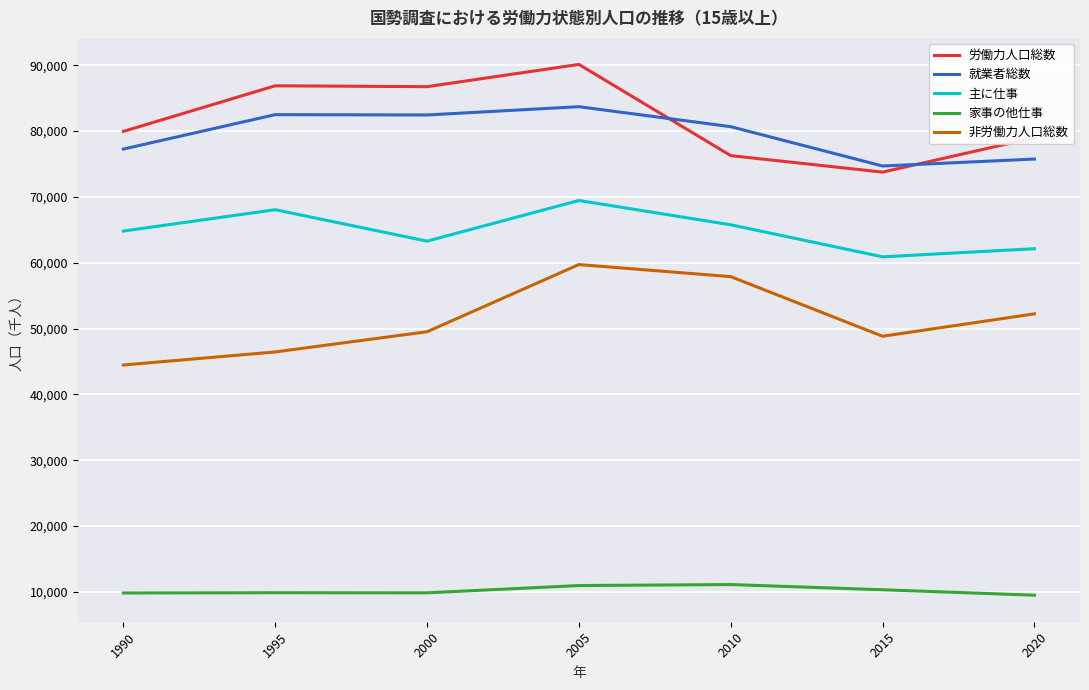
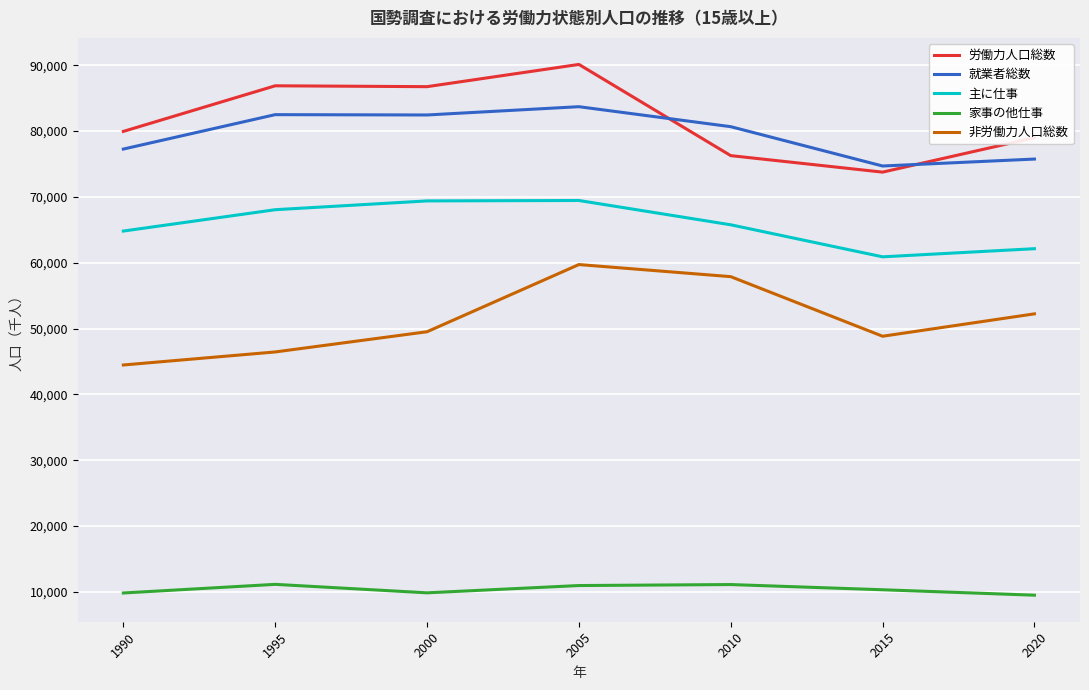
  {
    "労働力人口総数": {
      "1990": "80,000",
      "1995": "87,000",
      "2000": "87,000",
      "2005": "90,000",
      "2010": "76,000",
      "2015": "74,000"
    },
    "就業者総数": {
      "1990": "77,000",
      "1995": "82,000",
      "2000": "82,000",
      "2005": "84,000",
      "2010": "81,000",
      "2015": "75,000",
      "2020": "76,000"
    },
    "主に仕事": {
      "1990": "65,000",
      "1995": "68,000",
-     "2000": "63,000",
+     "2000": "69,000",
      "2005": "69,000",
      "2010": "66,000",
      "2015": "61,000",
      "2020": "62,000"
    },
    "家事の他仕事": {
      "1990": "10,000",
-     "1995": "10,000",
+     "1995": "11,000",
      "2000": "10,000",
      "2005": "11,000",
      "2010": "11,000",
      "2015": "10,000",
      "2020": "9,000"
    },
    "非労働力人口総数": {
      "1990": "44,000",
      "1995": "46,000",
      "2000": "50,000",
      "2005": "60,000",
      "2010": "58,000",
      "2015": "49,000",
      "2020": "52,000"
    }
  }
